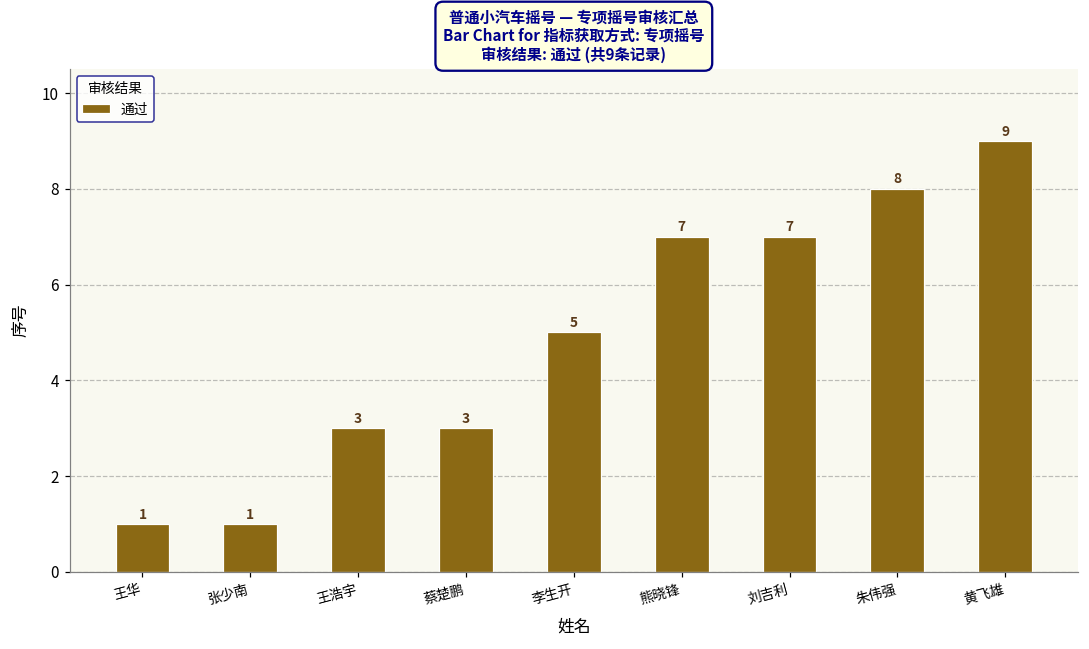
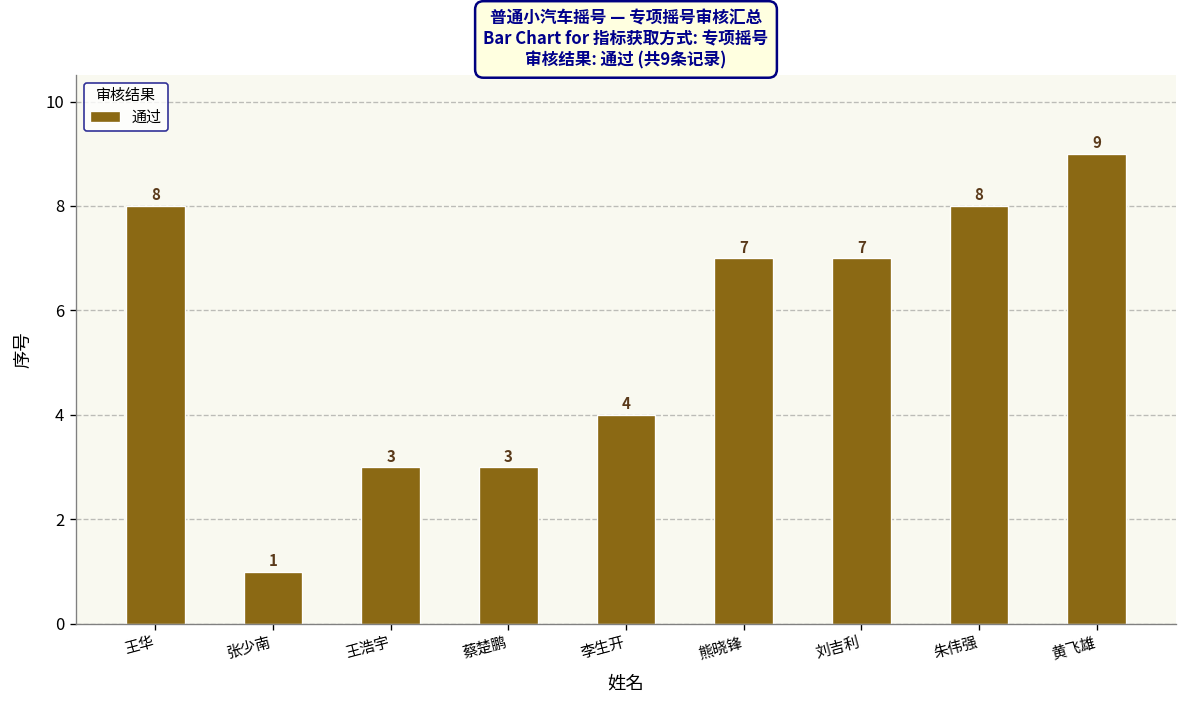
  {
-   "王华": 1,
+   "王华": 8,
    "张少南": 1,
    "王浩宇": 3,
    "蔡楚鹏": 3,
-   "李生开": 5,
+   "李生开": 4,
    "熊晓锋": 7,
    "刘吉利": 7,
    "朱伟强": 8,
    "黄飞雄": 9
  }
